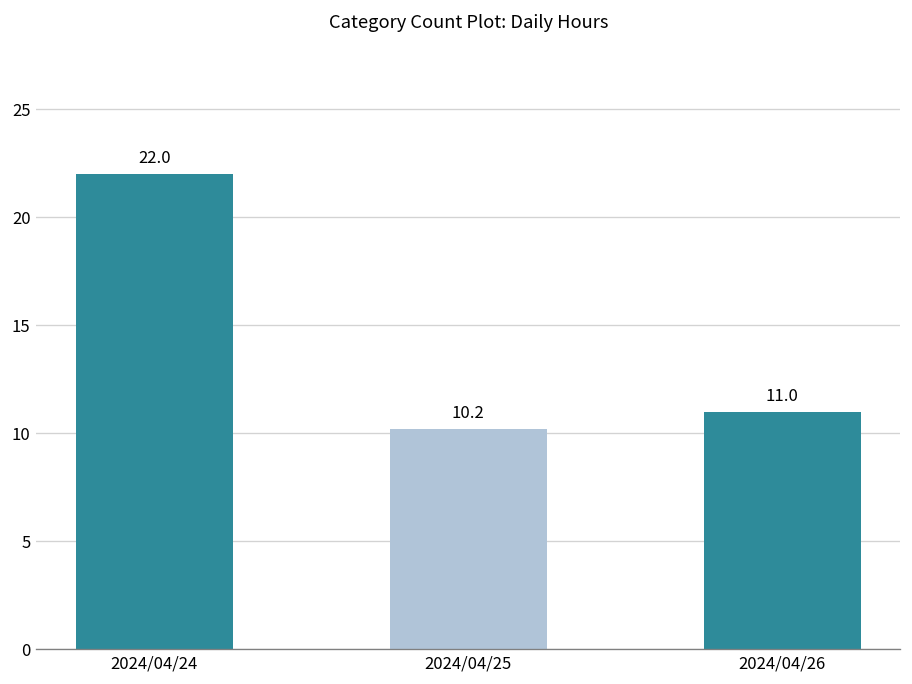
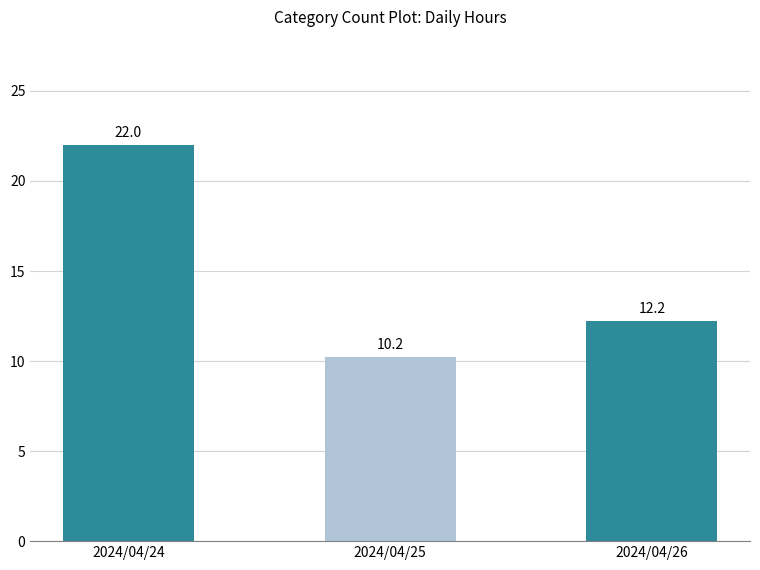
  {
    "2024/04/24": 22.0,
    "2024/04/25": 10.2,
-   "2024/04/26": 11.0
+   "2024/04/26": 12.2
  }
